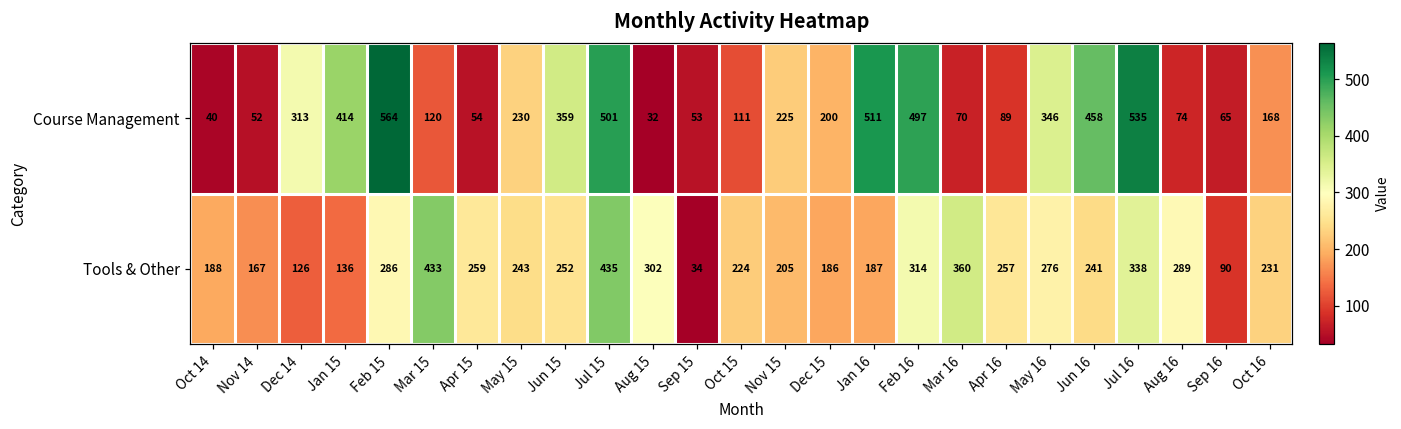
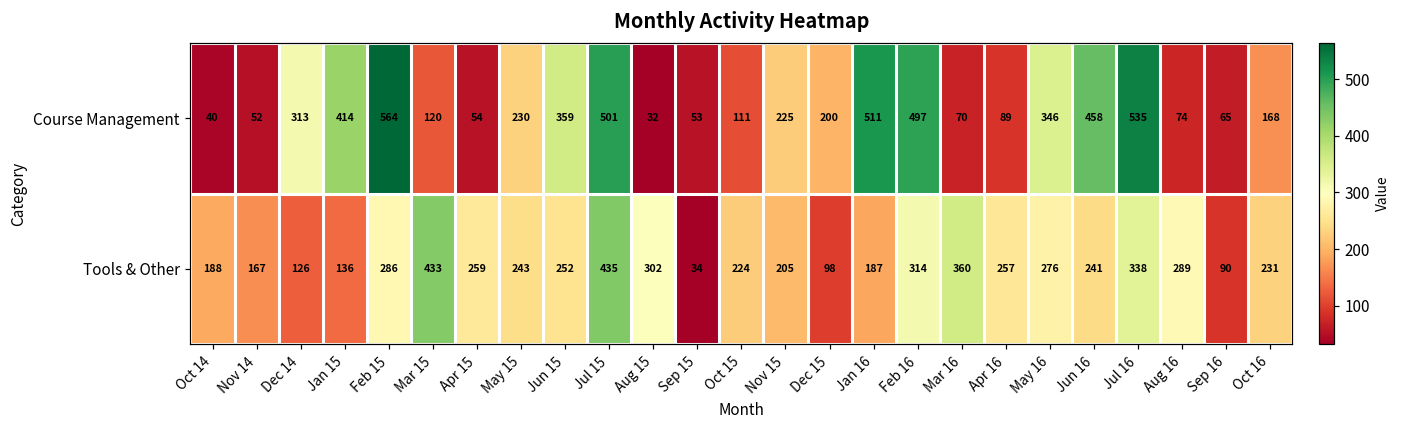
  {
    "Course Management": {
      "Oct 14": 40,
      "Nov 14": 52,
      "Dec 14": 313,
      "Jan 15": 414,
      "Feb 15": 564,
      "Mar 15": 120,
      "Apr 15": 54,
      "May 15": 230,
      "Jun 15": 359,
      "Jul 15": 501,
      "Aug 15": 32,
      "Sep 15": 53,
      "Oct 15": 111,
      "Nov 15": 225,
      "Dec 15": 200,
      "Jan 16": 511,
      "Feb 16": 497,
      "Mar 16": 70,
      "Apr 16": 89,
      "May 16": 346,
      "Jun 16": 458,
      "Jul 16": 535,
      "Aug 16": 74,
      "Sep 16": 65,
      "Oct 16": 168
    },
    "Tools & Other": {
      "Oct 14": 188,
      "Nov 14": 167,
      "Dec 14": 126,
      "Jan 15": 136,
      "Feb 15": 286,
      "Mar 15": 433,
      "Apr 15": 259,
      "May 15": 243,
      "Jun 15": 252,
      "Jul 15": 435,
      "Aug 15": 302,
      "Sep 15": 34,
      "Oct 15": 224,
      "Nov 15": 205,
-     "Dec 15": 186,
+     "Dec 15": 98,
      "Jan 16": 187,
      "Feb 16": 314,
      "Mar 16": 360,
      "Apr 16": 257,
      "May 16": 276,
      "Jun 16": 241,
      "Jul 16": 338,
      "Aug 16": 289,
      "Sep 16": 90,
      "Oct 16": 231
    }
  }
